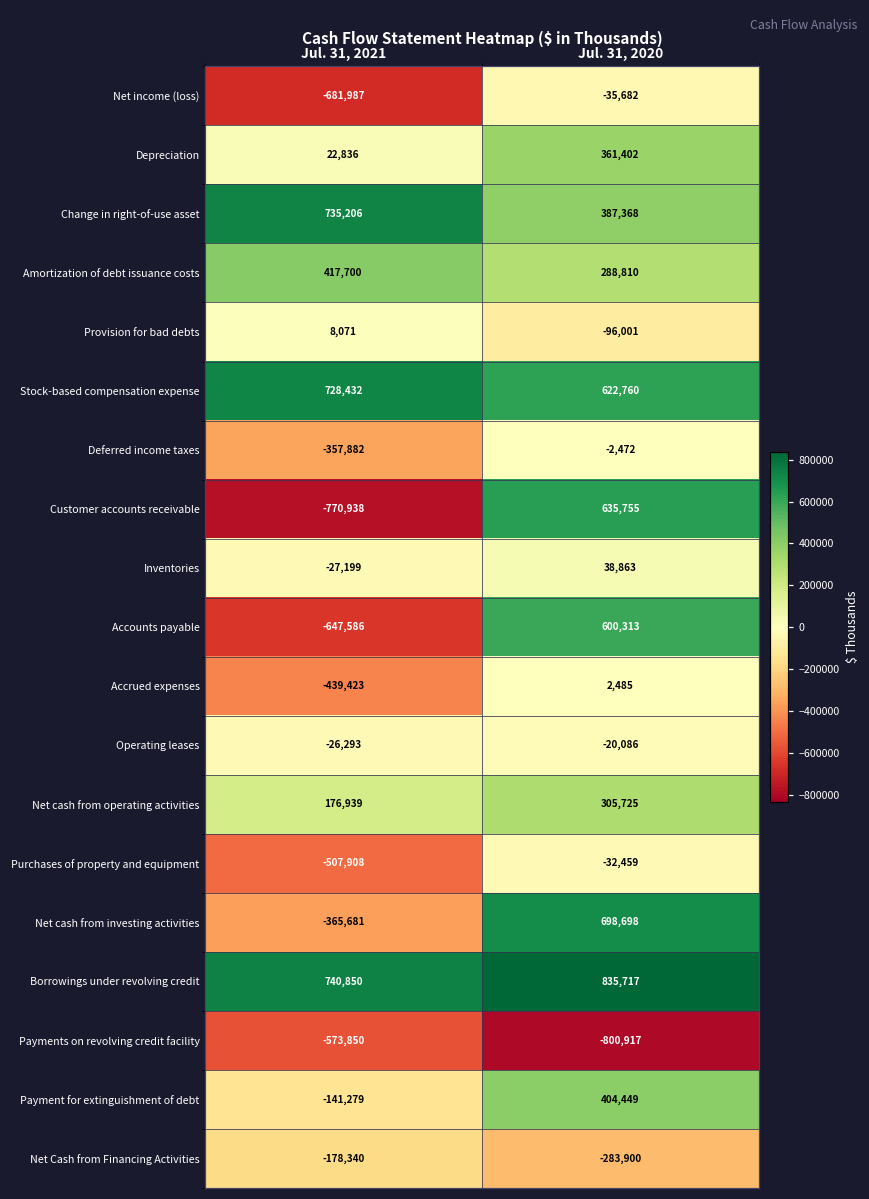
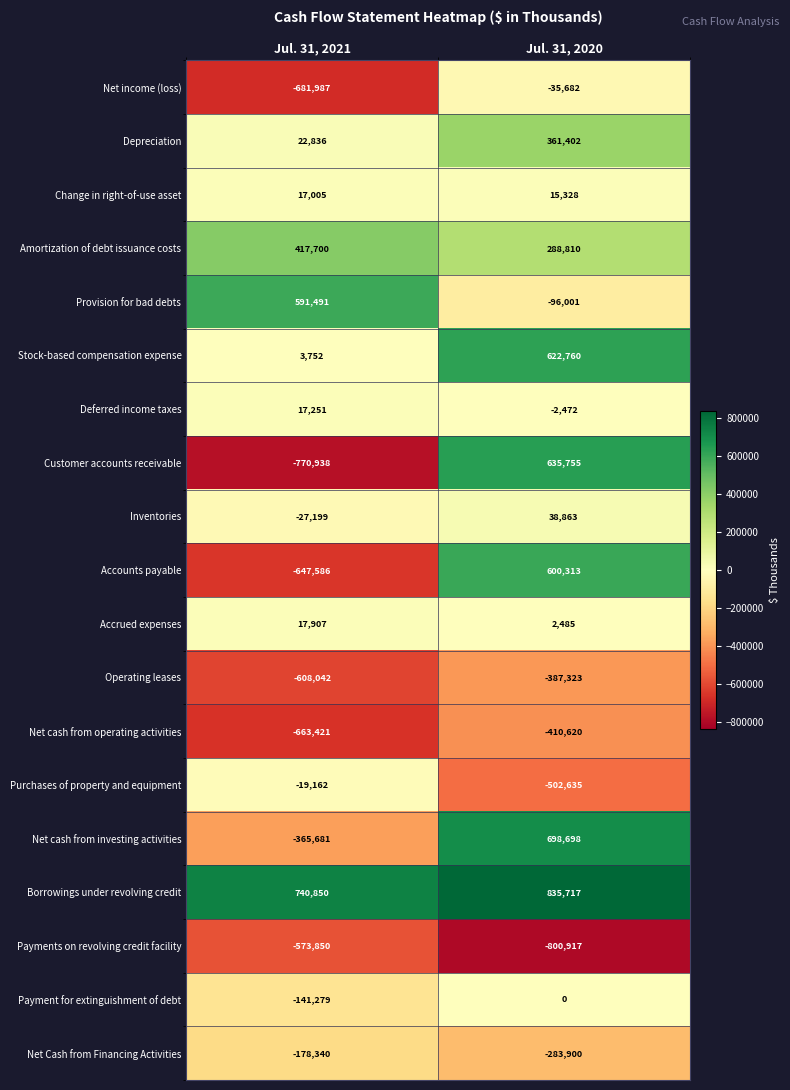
  {
    "Net income (loss)": {
      "Jul. 31, 2021": "-681,987",
      "Jul. 31, 2020": "-35,682"
    },
    "Depreciation": {
      "Jul. 31, 2021": "22,836",
      "Jul. 31, 2020": "361,402"
    },
    "Change in right-of-use asset": {
-     "Jul. 31, 2021": "735,206",
-     "Jul. 31, 2020": "387,368"
+     "Jul. 31, 2021": "17,005",
+     "Jul. 31, 2020": "15,328"
    },
    "Amortization of debt issuance costs": {
      "Jul. 31, 2021": "417,700",
      "Jul. 31, 2020": "288,810"
    },
    "Provision for bad debts": {
-     "Jul. 31, 2021": "8,071",
+     "Jul. 31, 2021": "591,491",
      "Jul. 31, 2020": "-96,001"
    },
    "Stock-based compensation expense": {
-     "Jul. 31, 2021": "728,432",
+     "Jul. 31, 2021": "3,752",
      "Jul. 31, 2020": "622,760"
    },
    "Deferred income taxes": {
-     "Jul. 31, 2021": "-357,882",
+     "Jul. 31, 2021": "17,251",
      "Jul. 31, 2020": "-2,472"
    },
    "Customer accounts receivable": {
      "Jul. 31, 2021": "-770,938",
      "Jul. 31, 2020": "635,755"
    },
    "Inventories": {
      "Jul. 31, 2021": "-27,199",
      "Jul. 31, 2020": "38,863"
    },
    "Accounts payable": {
      "Jul. 31, 2021": "-647,586",
      "Jul. 31, 2020": "600,313"
    },
    "Accrued expenses": {
-     "Jul. 31, 2021": "-439,423",
+     "Jul. 31, 2021": "17,907",
      "Jul. 31, 2020": "2,485"
    },
    "Operating leases": {
-     "Jul. 31, 2021": "-26,293",
-     "Jul. 31, 2020": "-20,086"
+     "Jul. 31, 2021": "-608,042",
+     "Jul. 31, 2020": "-387,323"
    },
    "Net cash from operating activities": {
-     "Jul. 31, 2021": "176,939",
-     "Jul. 31, 2020": "305,725"
+     "Jul. 31, 2021": "-663,421",
+     "Jul. 31, 2020": "-410,620"
    },
    "Purchases of property and equipment": {
-     "Jul. 31, 2021": "-507,908",
-     "Jul. 31, 2020": "-32,459"
+     "Jul. 31, 2021": "-19,162",
+     "Jul. 31, 2020": "-502,635"
    },
    "Net cash from investing activities": {
      "Jul. 31, 2021": "-365,681",
      "Jul. 31, 2020": "698,698"
    },
    "Borrowings under revolving credit": {
      "Jul. 31, 2021": "740,850",
      "Jul. 31, 2020": "835,717"
    },
    "Payments on revolving credit facility": {
      "Jul. 31, 2021": "-573,850",
      "Jul. 31, 2020": "-800,917"
    },
    "Payment for extinguishment of debt": {
      "Jul. 31, 2021": "-141,279",
-     "Jul. 31, 2020": "404,449"
+     "Jul. 31, 2020": "0"
    },
    "Net Cash from Financing Activities": {
      "Jul. 31, 2021": "-178,340",
      "Jul. 31, 2020": "-283,900"
    }
  }
